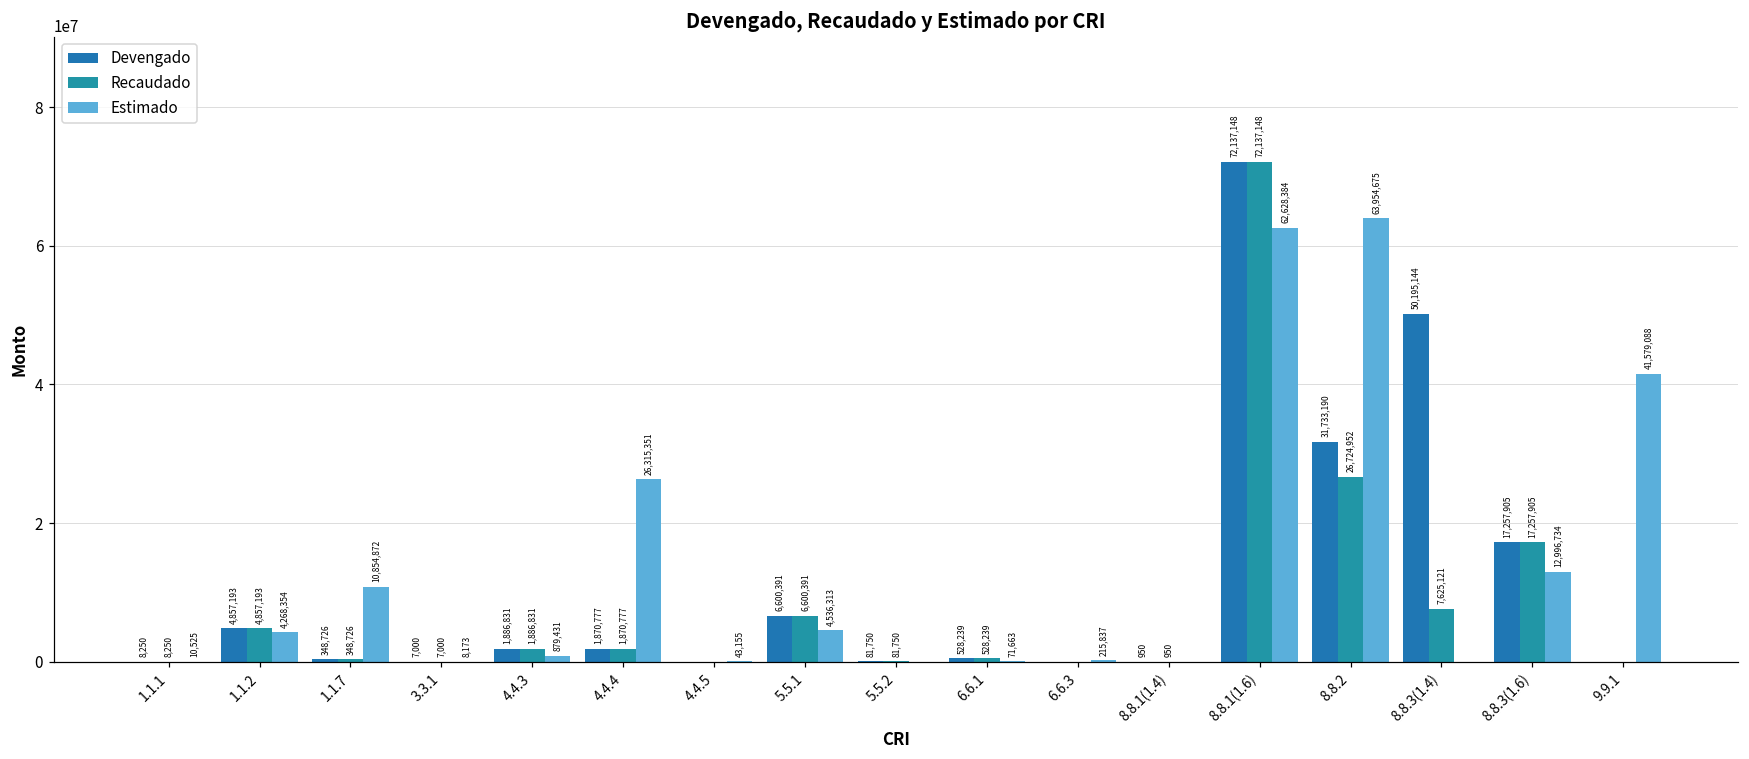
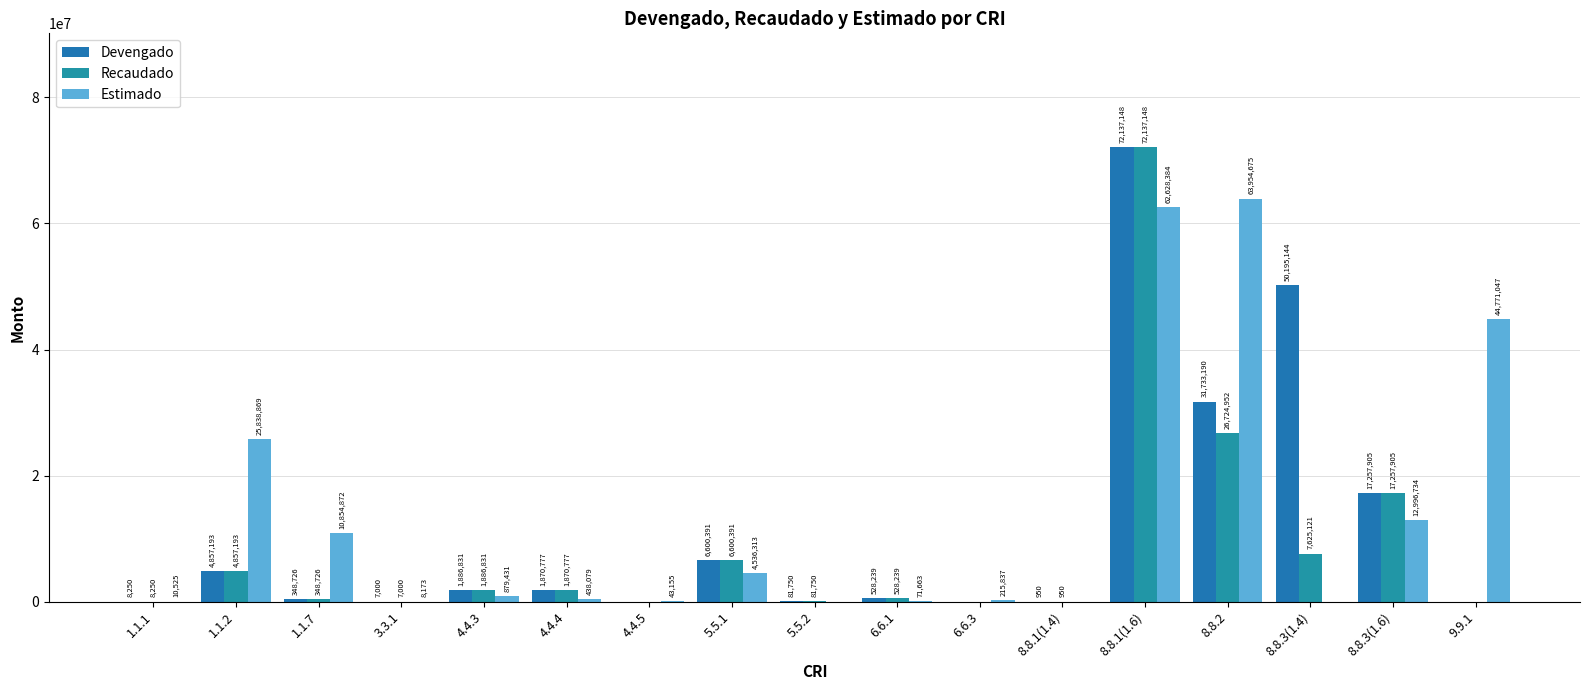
  {
    "Estimado": {
      "1.1.1": "10,525",
-     "1.1.2": "4,268,354",
+     "1.1.2": "25,838,869",
      "1.1.7": "10,854,872",
      "3.3.1": "8,173",
      "4.4.3": "879,431",
-     "4.4.4": "26,315,351",
+     "4.4.4": "438,079",
      "4.4.5": "43,155",
      "5.5.1": "4,536,313",
      "6.6.1": "71,663",
      "6.6.3": "215,837",
      "8.8.1(1.6)": "62,628,384",
      "8.8.2": "63,954,675",
      "8.8.3(1.6)": "12,996,734",
-     "9.9.1": "41,579,088"
+     "9.9.1": "44,771,047"
    }
  }
